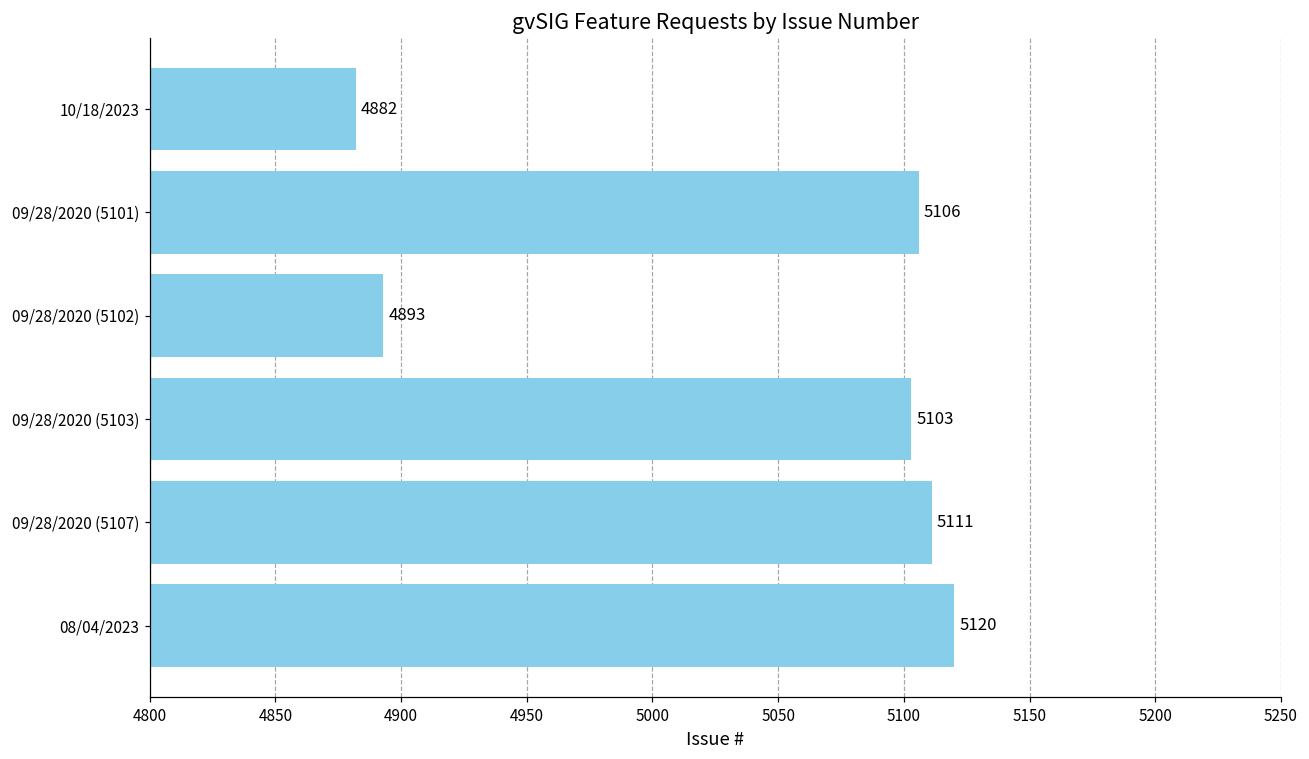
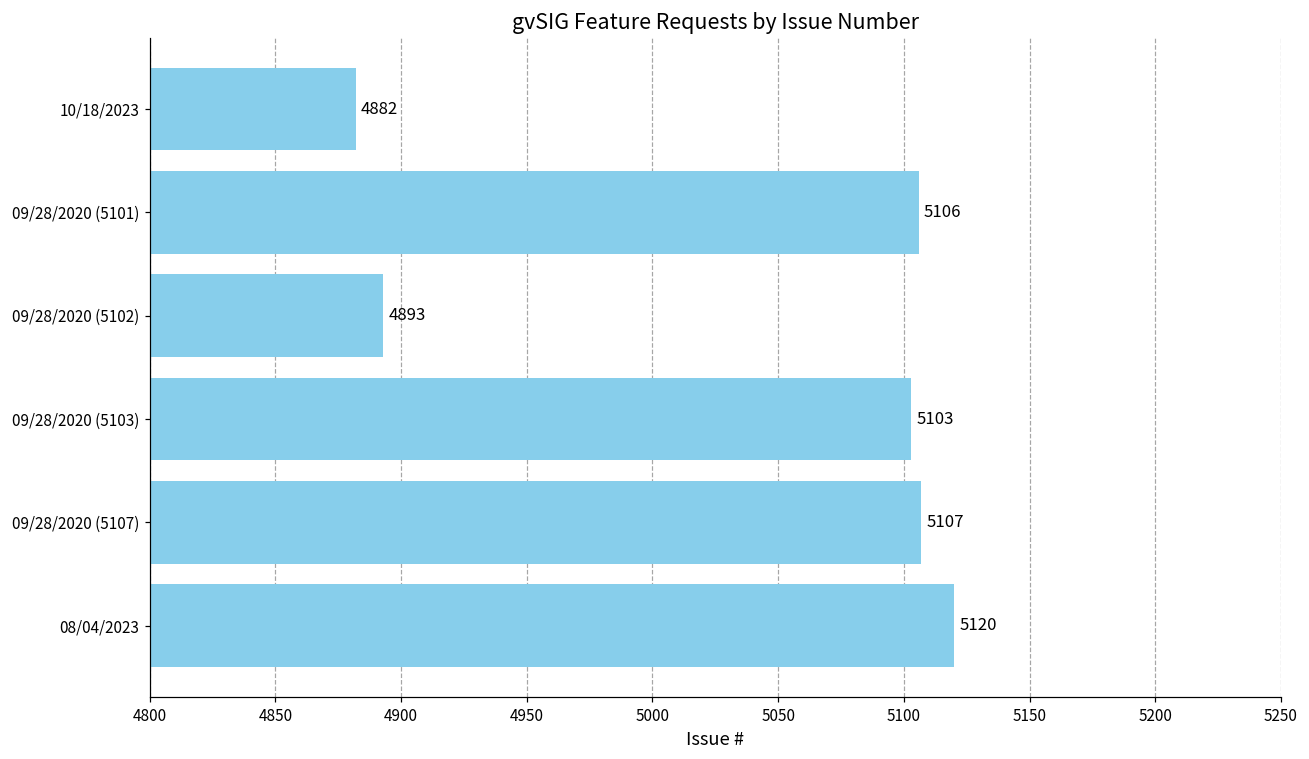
  {
    "10/18/2023": 4882,
    "09/28/2020 (5101)": 5106,
    "09/28/2020 (5102)": 4893,
    "09/28/2020 (5103)": 5103,
-   "09/28/2020 (5107)": 5111,
+   "09/28/2020 (5107)": 5107,
    "08/04/2023": 5120
  }
